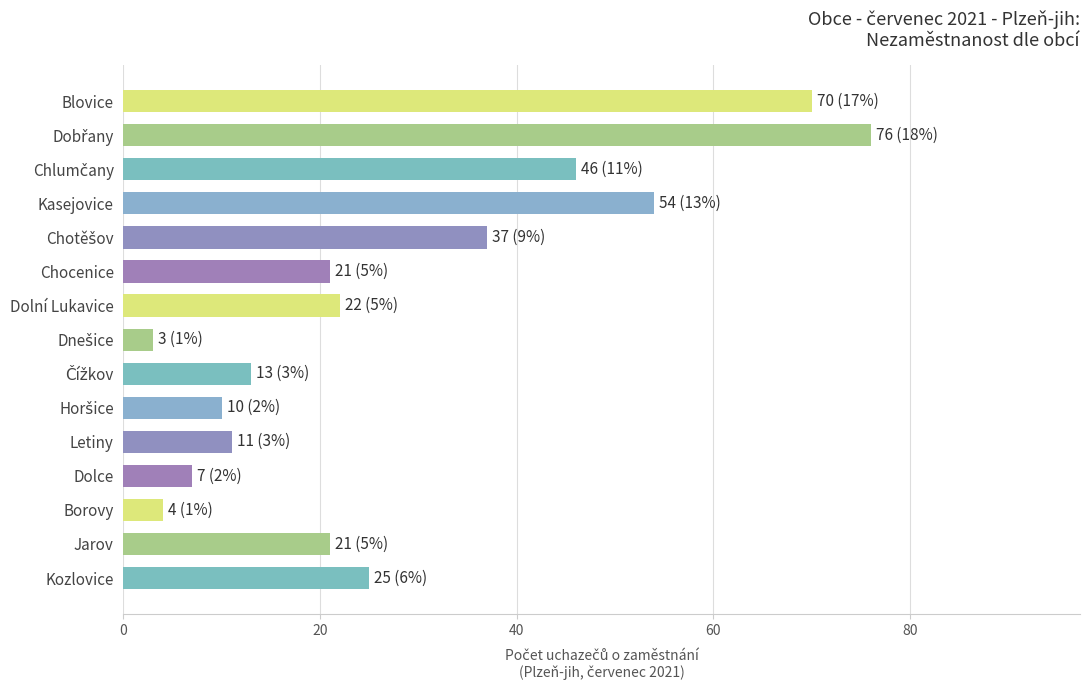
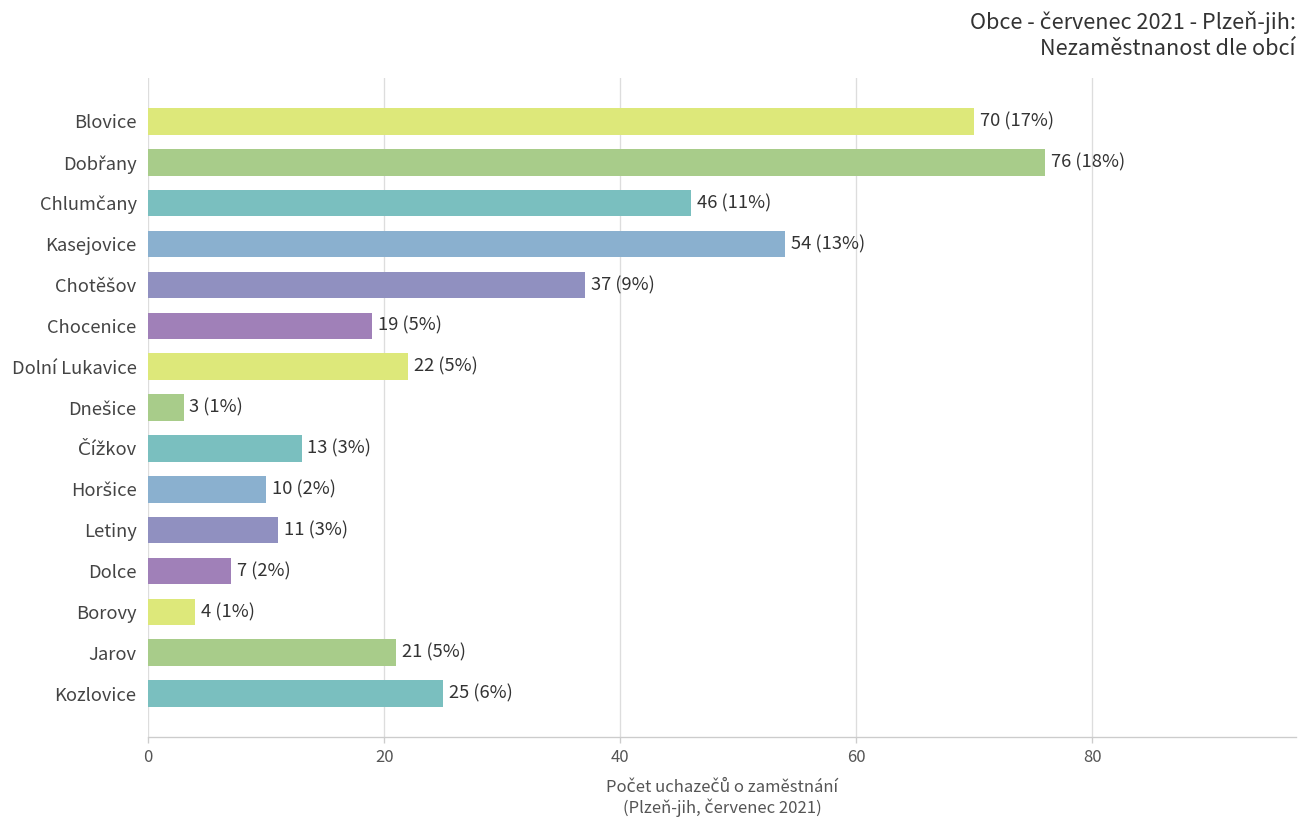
  {
    "Blovice": 70,
    "Dobřany": 76,
    "Chlumčany": 46,
    "Kasejovice": 54,
    "Chotěšov": 37,
-   "Chocenice": 21,
+   "Chocenice": 19,
    "Dolní Lukavice": 22,
    "Dnešice": 3,
    "Čížkov": 13,
    "Horšice": 10,
    "Letiny": 11,
    "Dolce": 7,
    "Borovy": 4,
    "Jarov": 21,
    "Kozlovice": 25
  }
